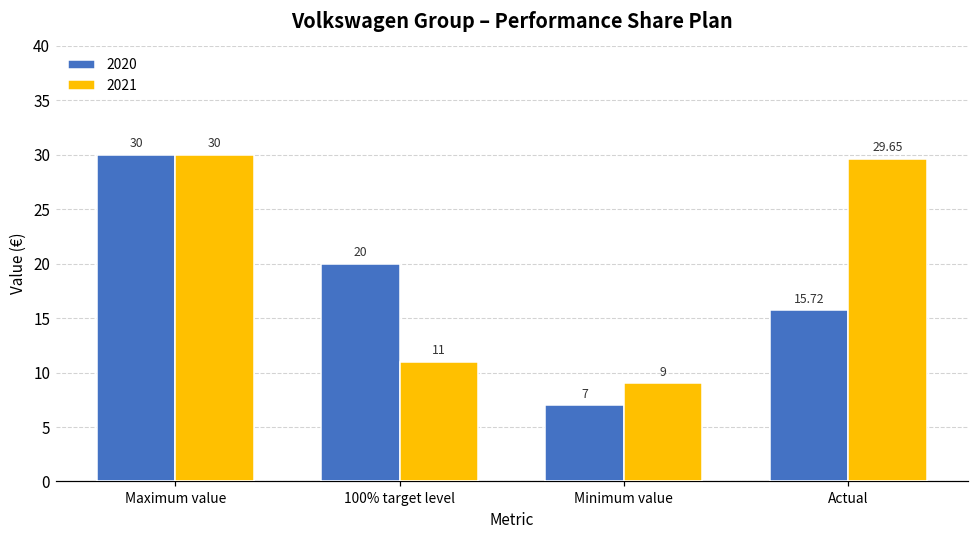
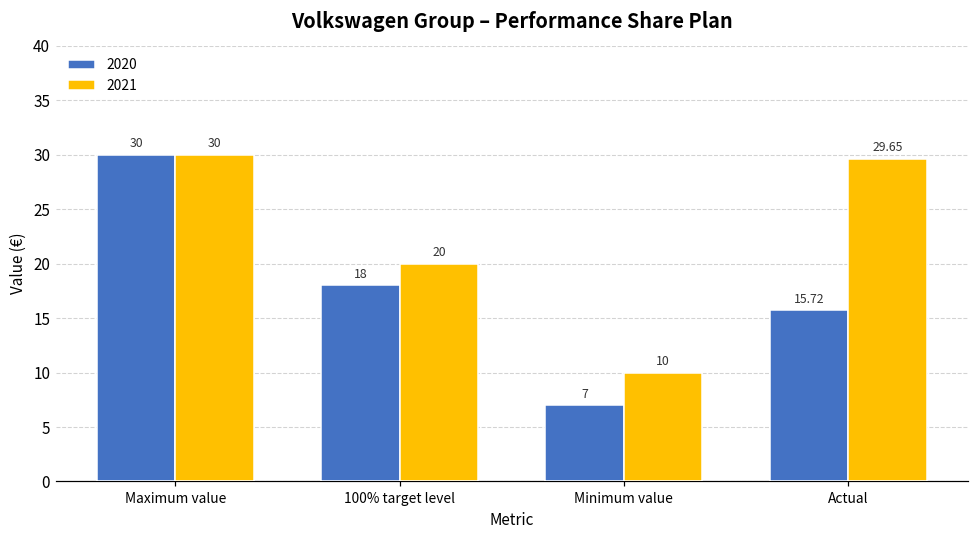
  {
    "2020": {
      "Maximum value": 30,
-     "100% target level": 20,
+     "100% target level": 18,
      "Minimum value": 7,
      "Actual": 15.72
    },
    "2021": {
      "Maximum value": 30,
-     "100% target level": 11,
-     "Minimum value": 9,
+     "100% target level": 20,
+     "Minimum value": 10,
      "Actual": 29.65
    }
  }
